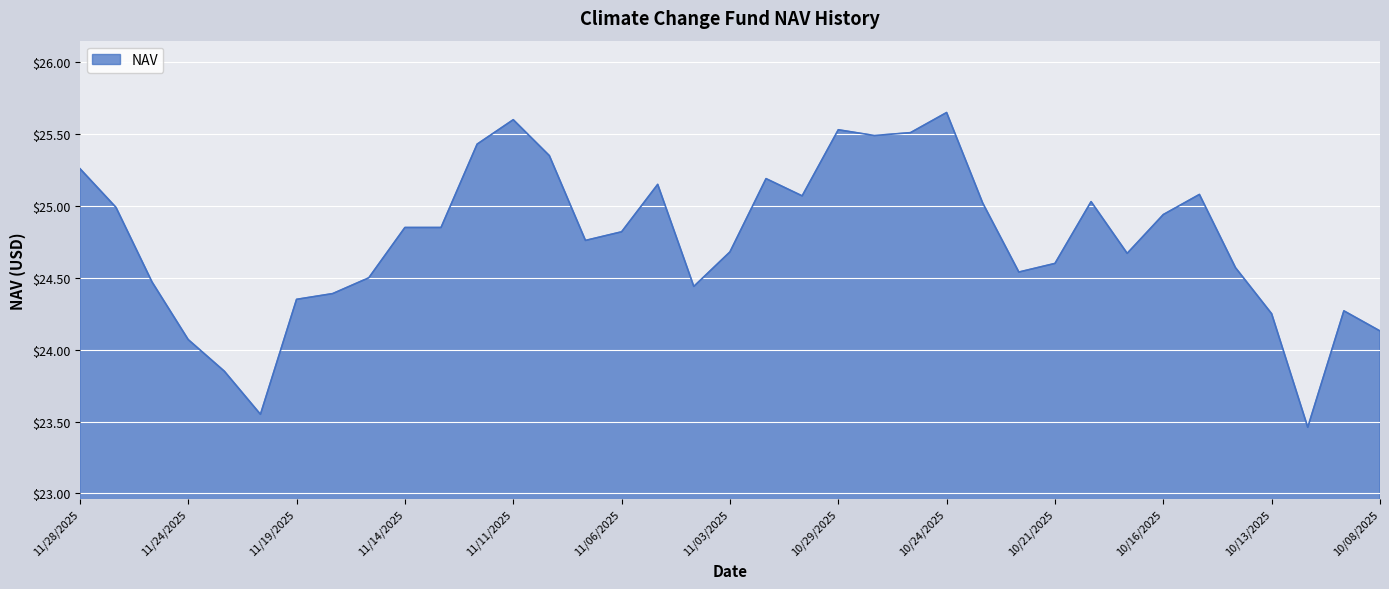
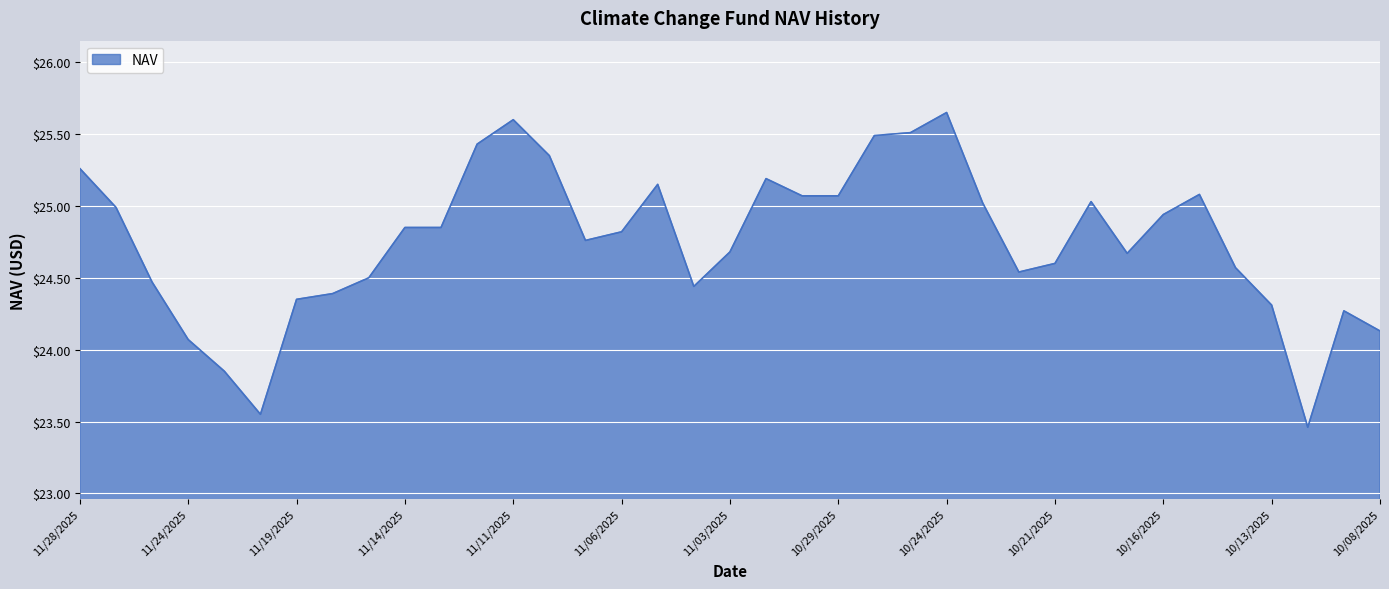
  {
    "11/28/2025": "$25.26",
    "11/24/2025": "$24.07",
    "11/19/2025": "$24.35",
    "11/14/2025": "$24.85",
    "11/11/2025": "$25.60",
    "11/06/2025": "$24.82",
    "11/03/2025": "$24.68",
-   "10/29/2025": "$25.53",
+   "10/29/2025": "$25.07",
    "10/24/2025": "$25.65",
    "10/21/2025": "$24.60",
    "10/16/2025": "$24.94",
-   "10/13/2025": "$24.25",
+   "10/13/2025": "$24.31",
    "10/08/2025": "$24.13"
  }
